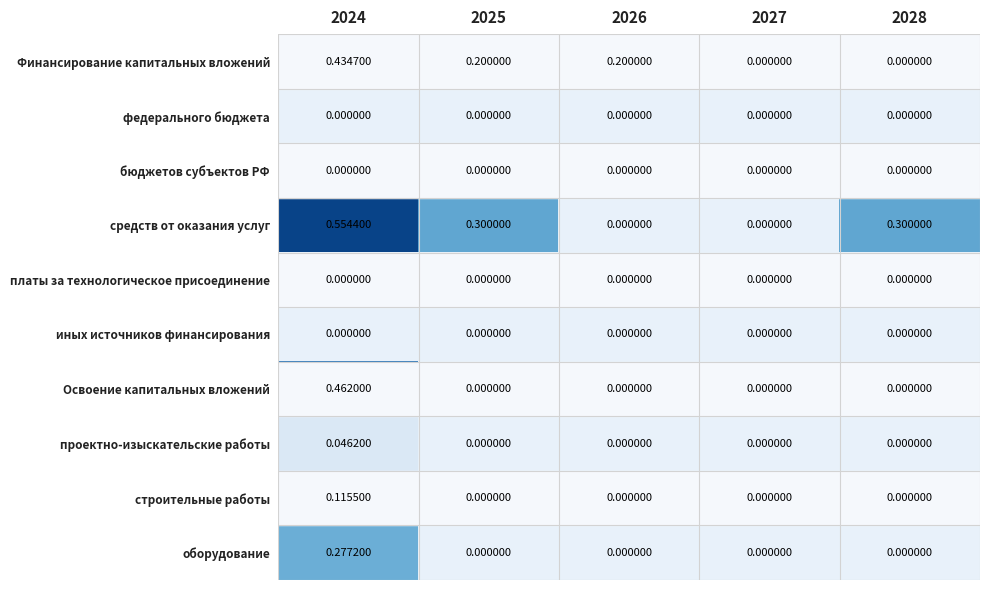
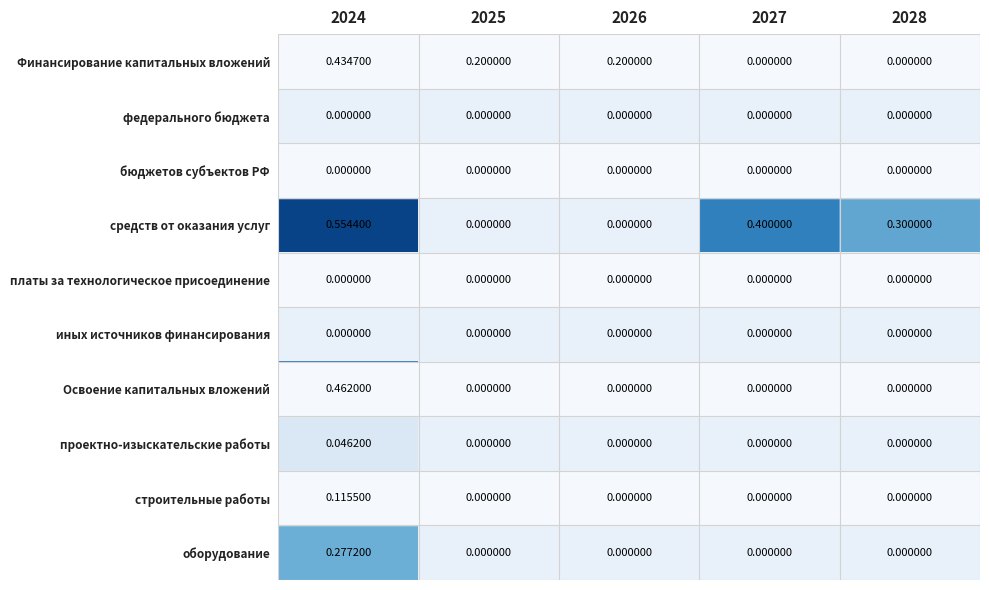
  {
    "федерального бюджета": {
      "2024": 0.000000,
      "2025": 0.000000,
      "2026": 0.000000,
      "2027": 0.000000,
      "2028": 0.000000
    },
    "средств от оказания услуг": {
      "2024": 0.554400,
-     "2025": 0.300000,
+     "2025": 0.000000,
      "2026": 0.000000,
-     "2027": 0.000000,
+     "2027": 0.400000,
      "2028": 0.300000
    },
    "иных источников финансирования": {
      "2024": 0.000000,
      "2025": 0.000000,
      "2026": 0.000000,
      "2027": 0.000000,
      "2028": 0.000000
    },
    "проектно-изыскательские работы": {
      "2024": 0.046200,
      "2025": 0.000000,
      "2026": 0.000000,
      "2027": 0.000000,
      "2028": 0.000000
    },
    "оборудование": {
      "2024": 0.277200,
      "2025": 0.000000,
      "2026": 0.000000,
      "2027": 0.000000,
      "2028": 0.000000
    }
  }
